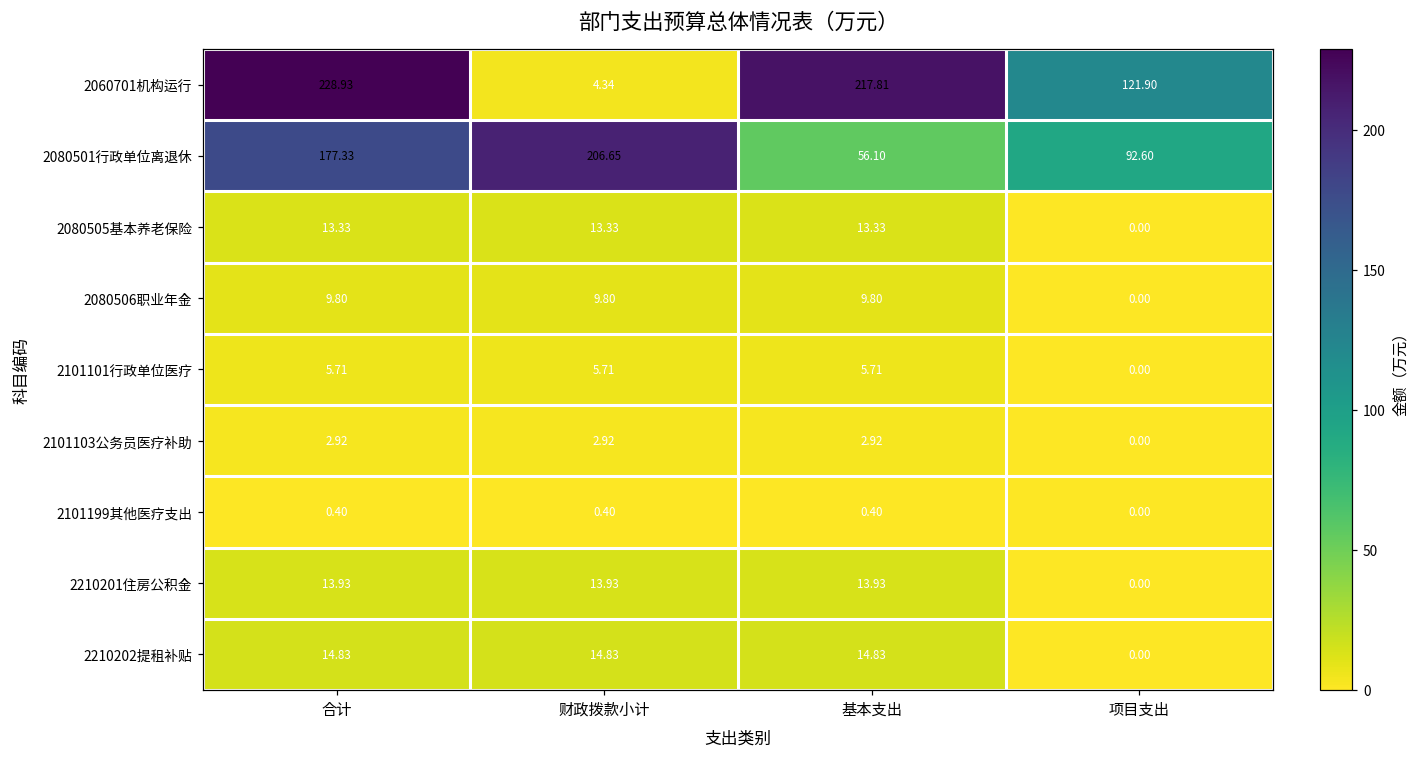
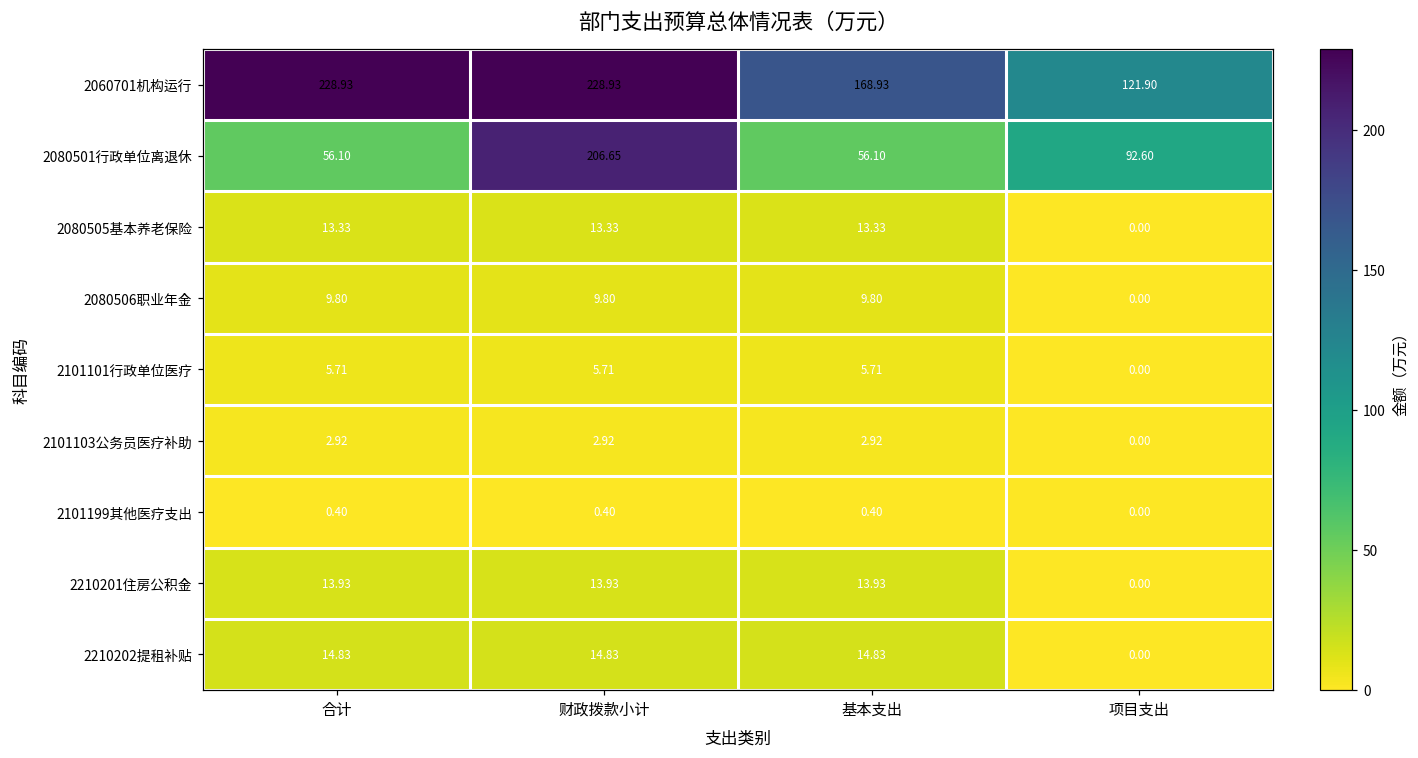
  {
    "2060701机构运行": {
      "合计": 228.93,
-     "财政拨款小计": 4.34,
-     "基本支出": 217.81,
+     "财政拨款小计": 228.93,
+     "基本支出": 168.93,
      "项目支出": 121.90
    },
    "2080501行政单位离退休": {
-     "合计": 177.33,
+     "合计": 56.10,
      "财政拨款小计": 206.65,
      "基本支出": 56.10,
      "项目支出": 92.60
    },
    "2080505基本养老保险": {
      "合计": 13.33,
      "财政拨款小计": 13.33,
      "基本支出": 13.33,
      "项目支出": 0.00
    },
    "2080506职业年金": {
      "合计": 9.80,
      "财政拨款小计": 9.80,
      "基本支出": 9.80,
      "项目支出": 0.00
    },
    "2101101行政单位医疗": {
      "合计": 5.71,
      "财政拨款小计": 5.71,
      "基本支出": 5.71,
      "项目支出": 0.00
    },
    "2101103公务员医疗补助": {
      "合计": 2.92,
      "财政拨款小计": 2.92,
      "基本支出": 2.92,
      "项目支出": 0.00
    },
    "2101199其他医疗支出": {
      "合计": 0.40,
      "财政拨款小计": 0.40,
      "基本支出": 0.40,
      "项目支出": 0.00
    },
    "2210201住房公积金": {
      "合计": 13.93,
      "财政拨款小计": 13.93,
      "基本支出": 13.93,
      "项目支出": 0.00
    },
    "2210202提租补贴": {
      "合计": 14.83,
      "财政拨款小计": 14.83,
      "基本支出": 14.83,
      "项目支出": 0.00
    }
  }
